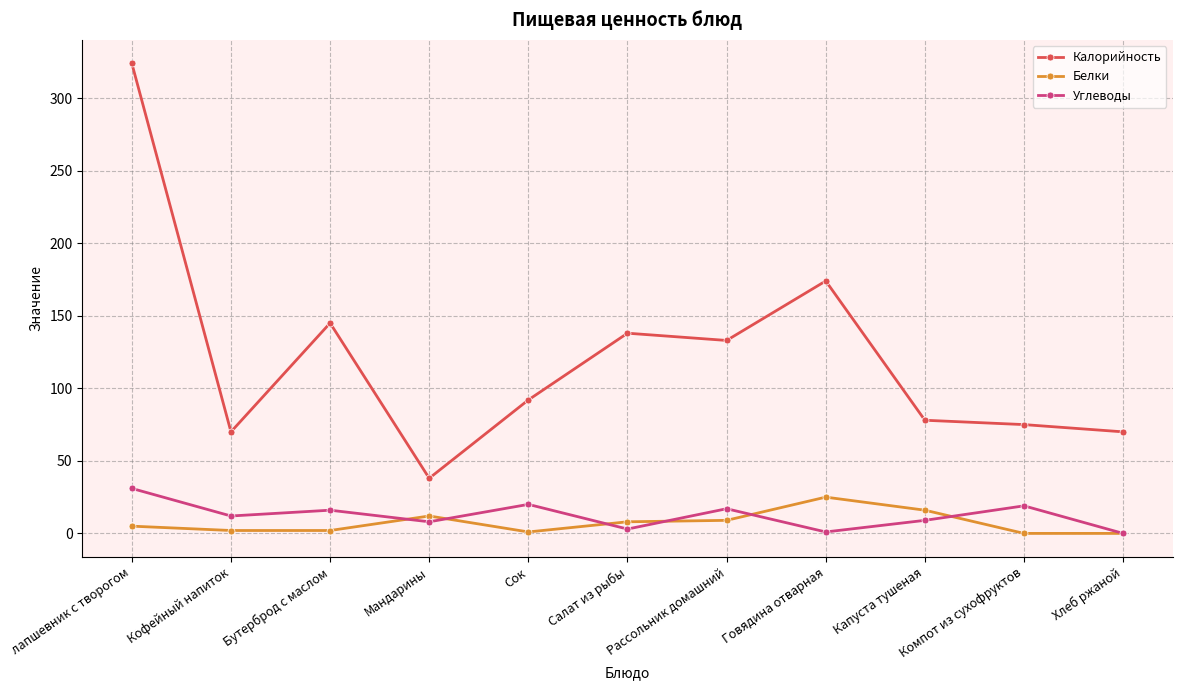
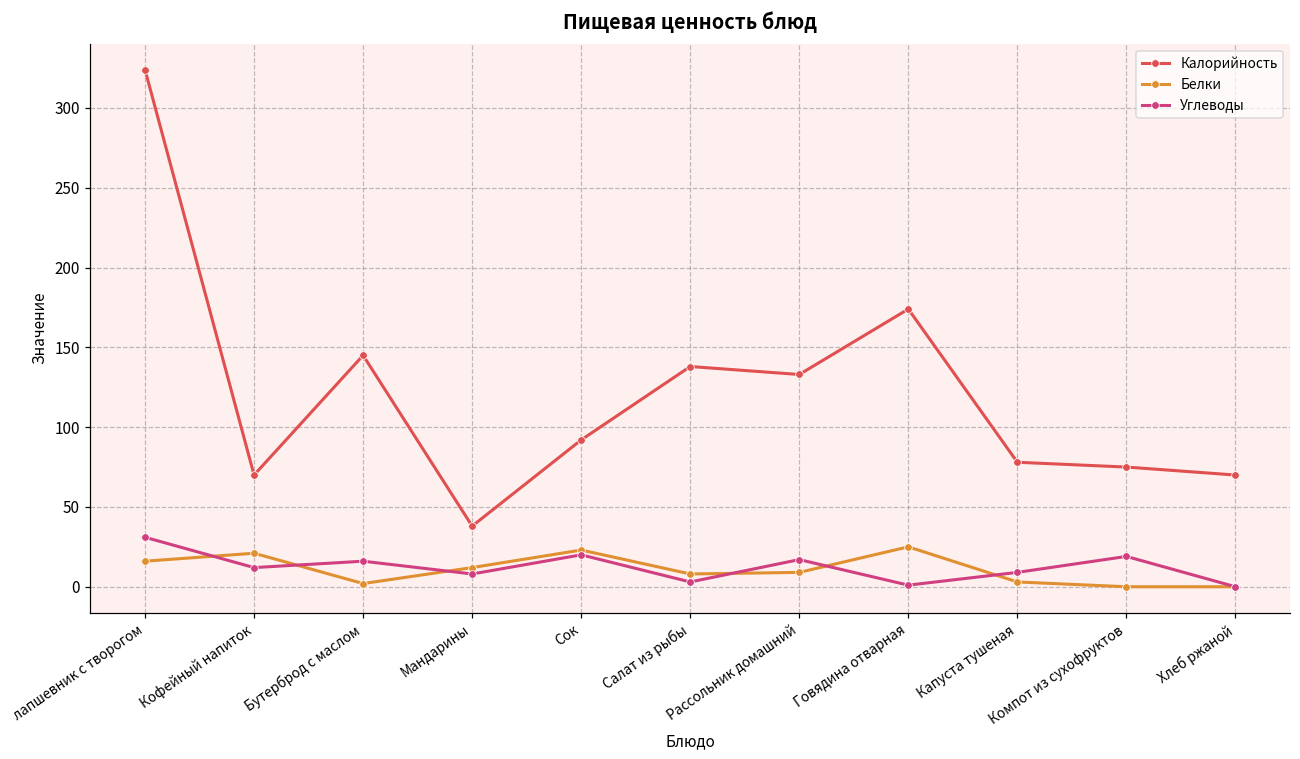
  {
    "Белки": {
-     "лапшевник с творогом": 5,
-     "Кофейный напиток": 2,
+     "лапшевник с творогом": 16,
+     "Кофейный напиток": 21,
      "Бутерброд с маслом": 2,
      "Мандарины": 12,
-     "Сок": 1,
+     "Сок": 23,
      "Салат из рыбы": 8,
      "Рассольник домашний": 9,
      "Говядина отварная": 25,
-     "Капуста тушеная": 16,
+     "Капуста тушеная": 3,
      "Компот из сухофруктов": 0
    }
  }
